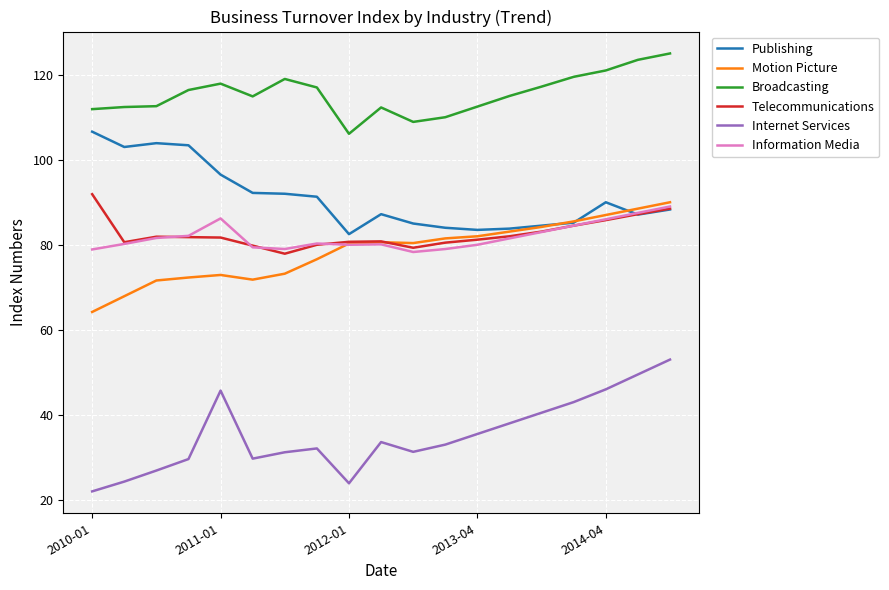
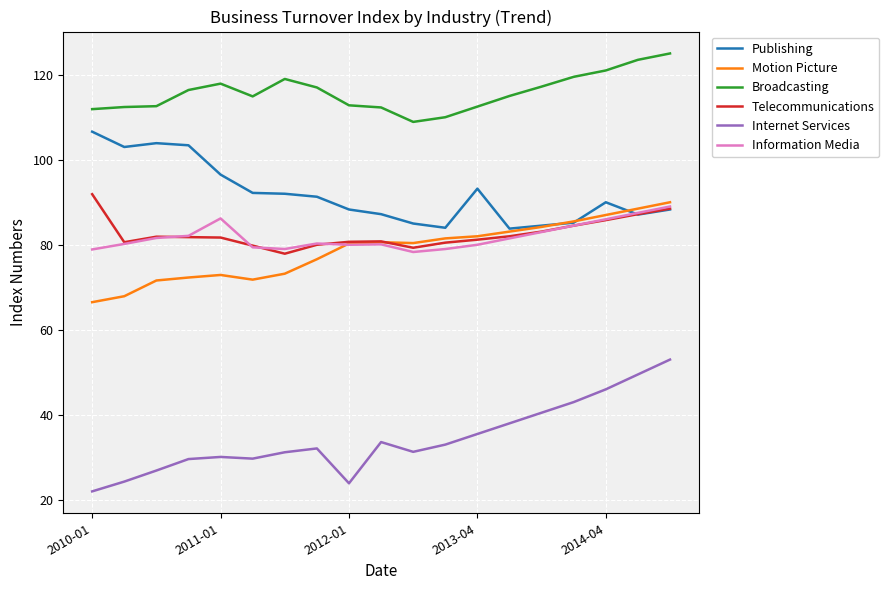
  {
    "Publishing": {
      "2010-01": 107,
      "2011-01": 97,
-     "2012-01": 83,
-     "2013-04": 84,
+     "2012-01": 88,
+     "2013-04": 93,
      "2014-04": 90
    },
    "Motion Picture": {
-     "2010-01": 64,
+     "2010-01": 67,
      "2011-01": 73,
      "2013-04": 82,
      "2014-04": 87
    },
    "Broadcasting": {
      "2010-01": 112,
      "2011-01": 118,
-     "2012-01": 106,
+     "2012-01": 113,
      "2013-04": 113,
      "2014-04": 121
    },
    "Telecommunications": {
      "2010-01": 92,
      "2011-01": 82,
      "2013-04": 81
    },
    "Internet Services": {
      "2010-01": 22,
-     "2011-01": 46,
+     "2011-01": 30,
      "2012-01": 24,
      "2013-04": 36,
      "2014-04": 46
    },
    "Information Media": {
      "2010-01": 79,
      "2011-01": 86,
      "2013-04": 80
    }
  }
